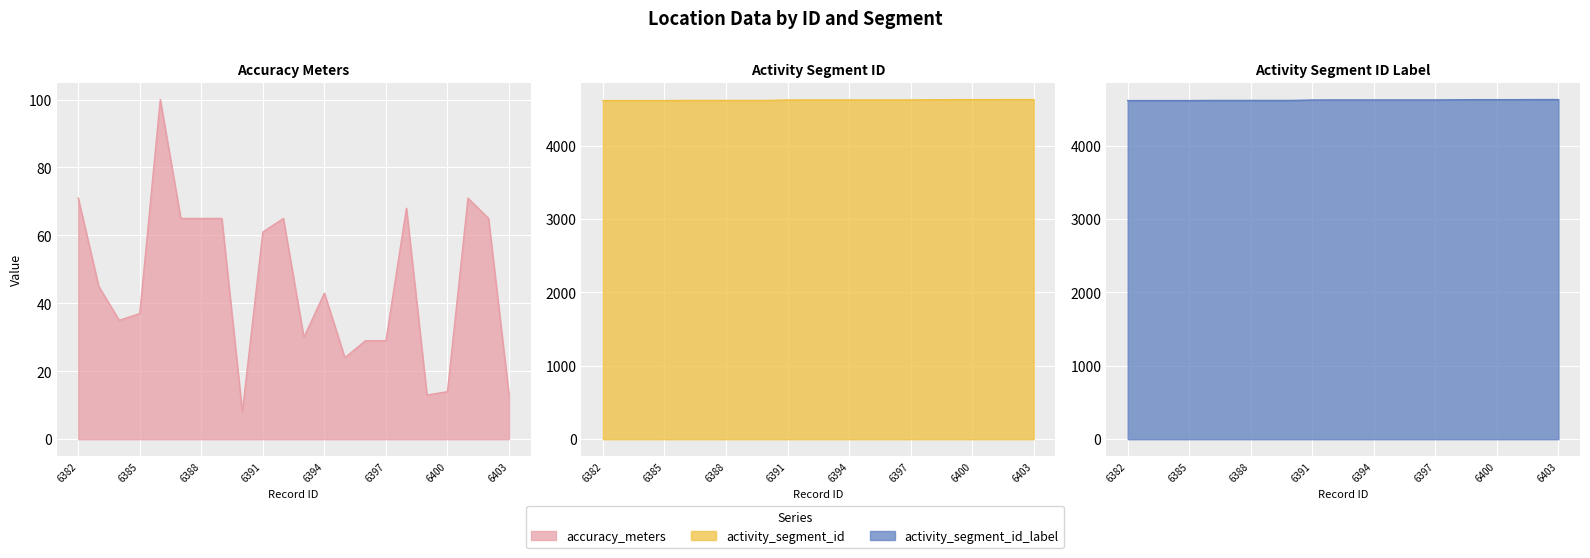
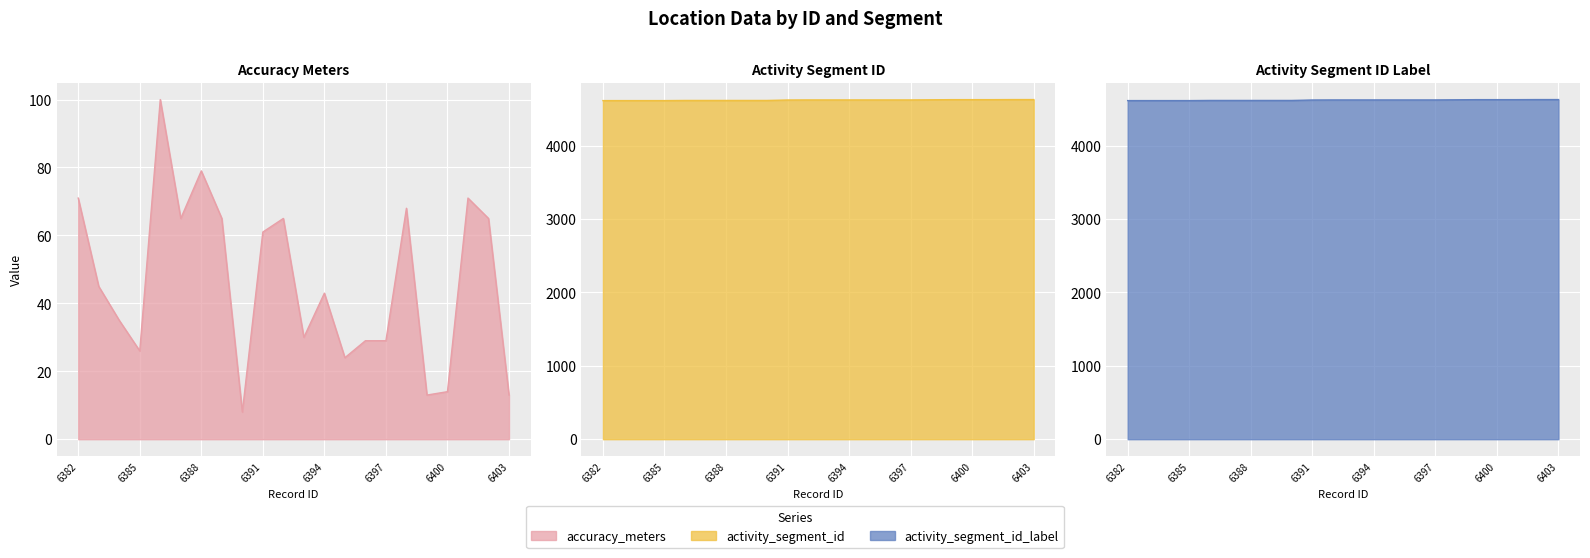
  {
    "Accuracy Meters": {
      "6382": 71,
-     "6385": 37,
-     "6388": 65,
+     "6385": 26,
+     "6388": 79,
      "6391": 61,
      "6394": 43,
      "6397": 29,
      "6400": 14,
      "6403": 13
    },
    "Activity Segment ID": {
      "6382": 4600,
      "6385": 4600,
      "6388": 4600,
      "6391": 4600,
      "6394": 4600,
      "6397": 4600,
      "6400": 4600,
      "6403": 4600
    },
    "Activity Segment ID Label": {
      "6382": 4600,
      "6385": 4600,
      "6388": 4600,
      "6391": 4600,
      "6394": 4600,
      "6397": 4600,
      "6400": 4600,
      "6403": 4600
    }
  }
